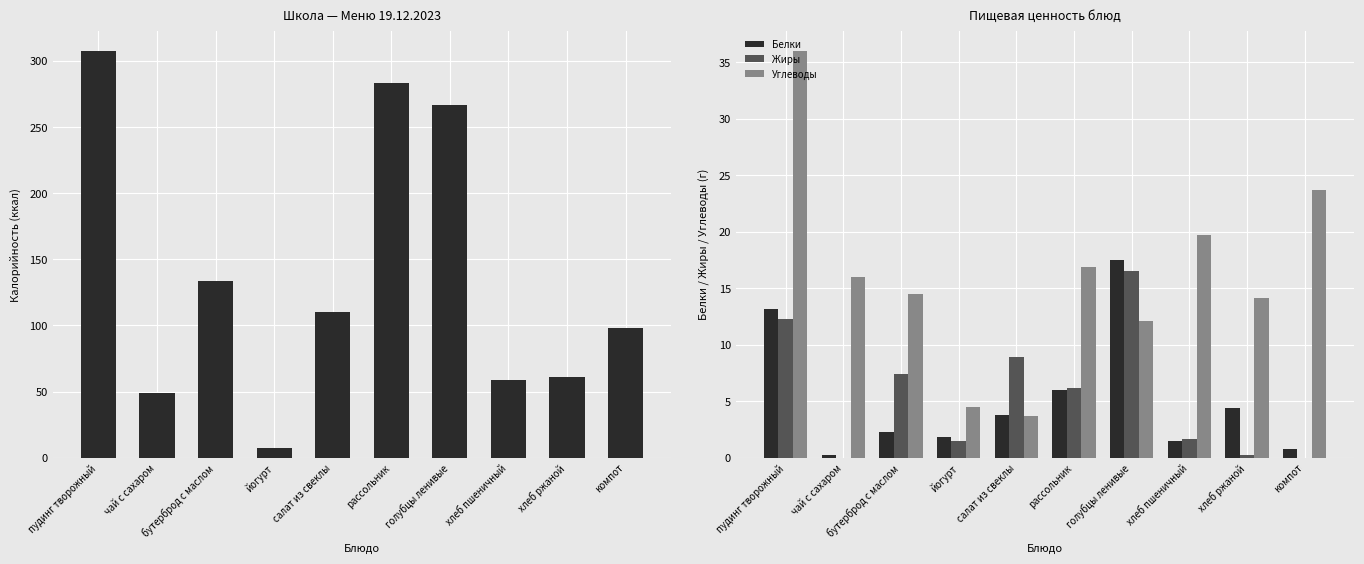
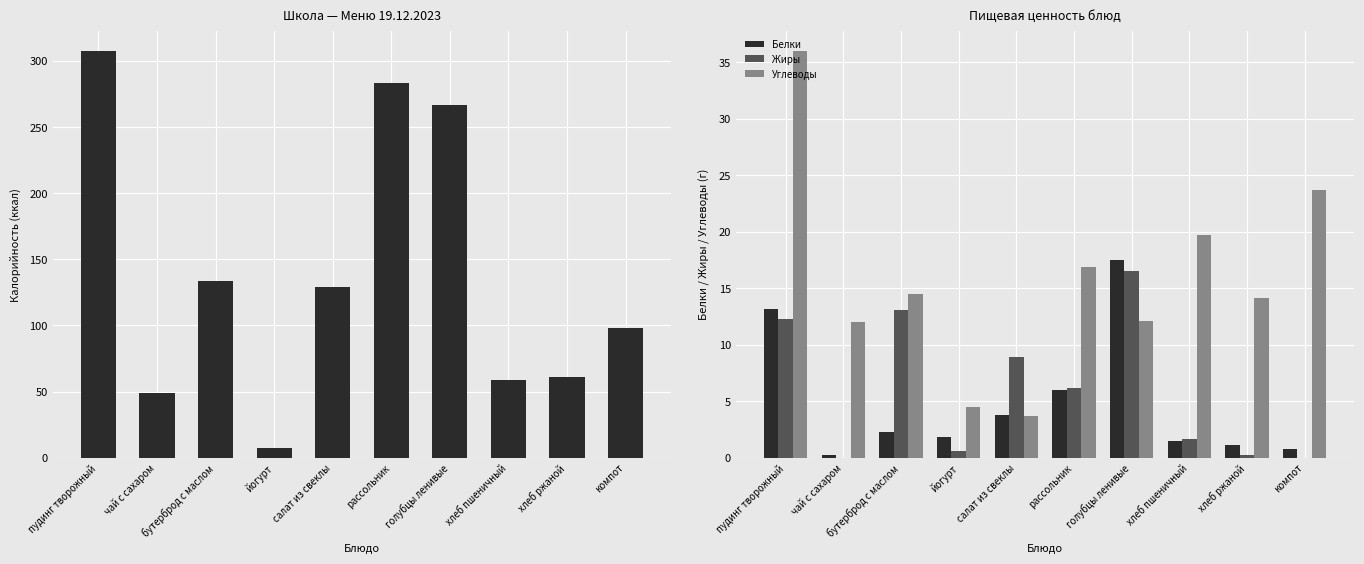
  {
    "Школа — Меню 19.12.2023": {
      "пудинг творожный": 308,
      "чай с сахаром": 49,
      "бутерброд с маслом": 134,
      "йогурт": 7,
-     "салат из свеклы": 110,
+     "салат из свеклы": 129,
      "рассольник": 284,
      "голубцы ленивые": 267,
      "хлеб пшеничный": 58,
      "хлеб ржаной": 61,
      "компот": 98
    },
    "Пищевая ценность блюд": {
      "Белки": {
        "пудинг творожный": 13.2,
        "бутерброд с маслом": 2.3,
        "йогурт": 1.8,
        "салат из свеклы": 3.8,
        "рассольник": 6.0,
        "голубцы ленивые": 17.5,
        "хлеб пшеничный": 1.5,
-       "хлеб ржаной": 4.4,
+       "хлеб ржаной": 1.1,
        "компот": 0.8
      },
      "Жиры": {
        "пудинг творожный": 12.3,
        "чай с сахаром": 0.0,
-       "бутерброд с маслом": 7.4,
-       "йогурт": 1.5,
+       "бутерброд с маслом": 13.1,
+       "йогурт": 0.6,
        "салат из свеклы": 8.9,
        "рассольник": 6.2,
        "голубцы ленивые": 16.5,
        "хлеб пшеничный": 1.7,
        "компот": 0.0
      },
      "Углеводы": {
        "пудинг творожный": 36,
-       "чай с сахаром": 16,
+       "чай с сахаром": 12,
        "бутерброд с маслом": 14.5,
        "йогурт": 4.5,
        "салат из свеклы": 3.7,
        "рассольник": 17,
        "голубцы ленивые": 12,
        "хлеб пшеничный": 19.7,
        "хлеб ржаной": 14,
        "компот": 23.7
      }
    }
  }
